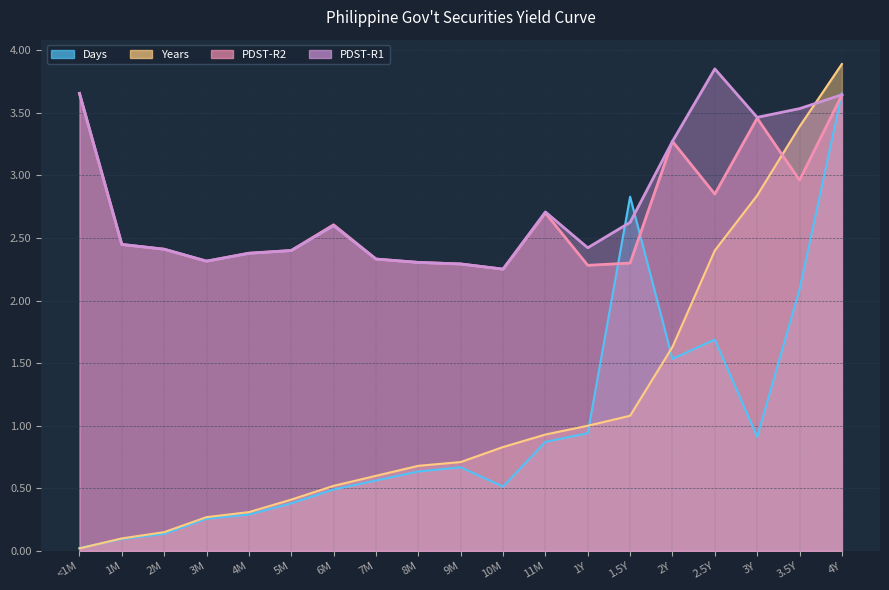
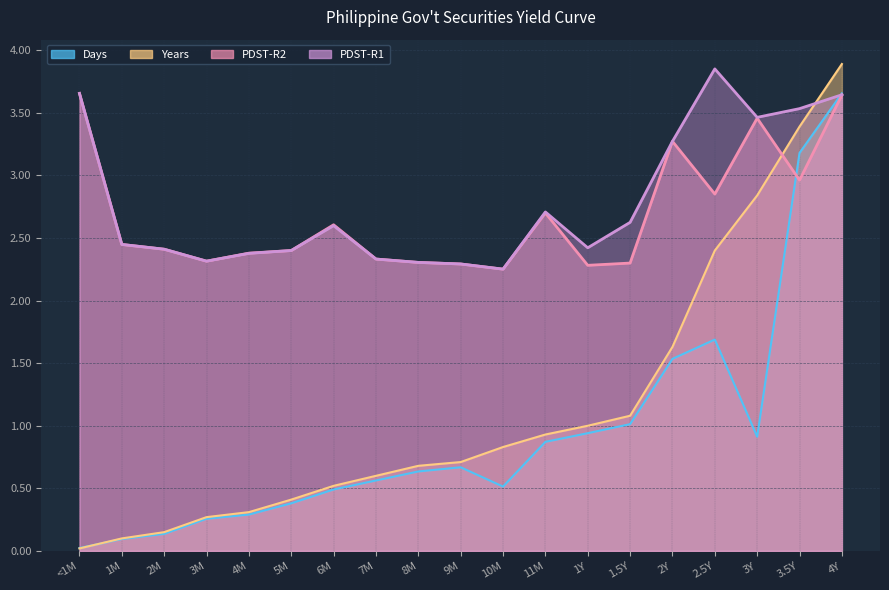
  {
    "Days": {
      "5M": 0.38,
      "6M": 0.49,
      "7M": 0.56,
      "8M": 0.63,
      "9M": 0.67,
      "10M": 0.51,
      "11M": 0.87,
      "1Y": 0.94,
-     "1.5Y": 2.83,
+     "1.5Y": 1.01,
      "2Y": 1.53,
      "2.5Y": 1.69,
      "3Y": 0.91,
-     "3.5Y": 2.09
+     "3.5Y": 3.18
    }
  }
